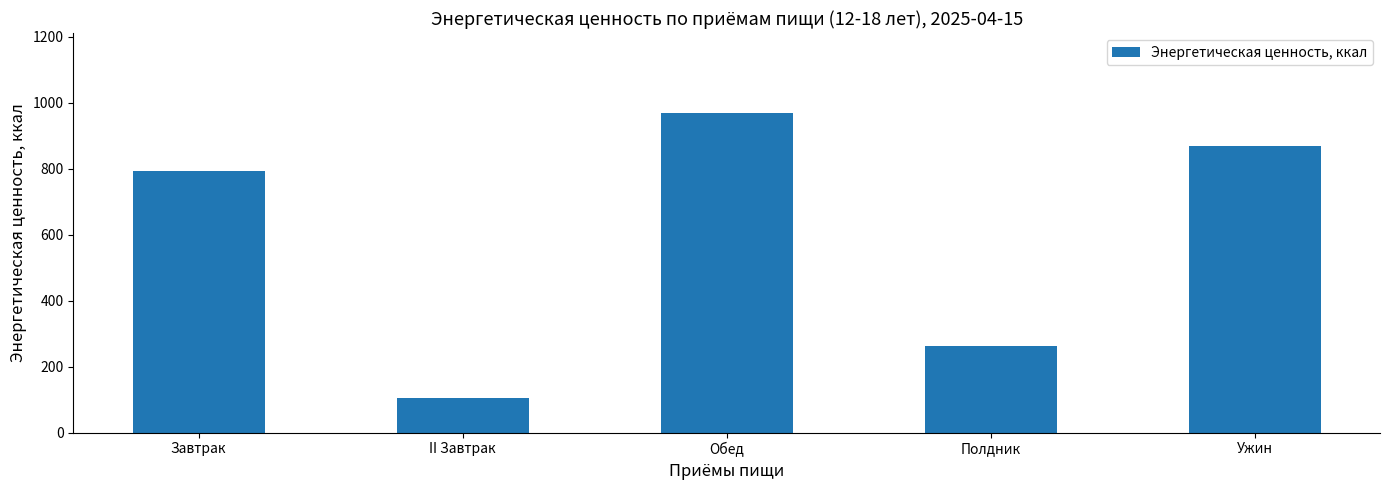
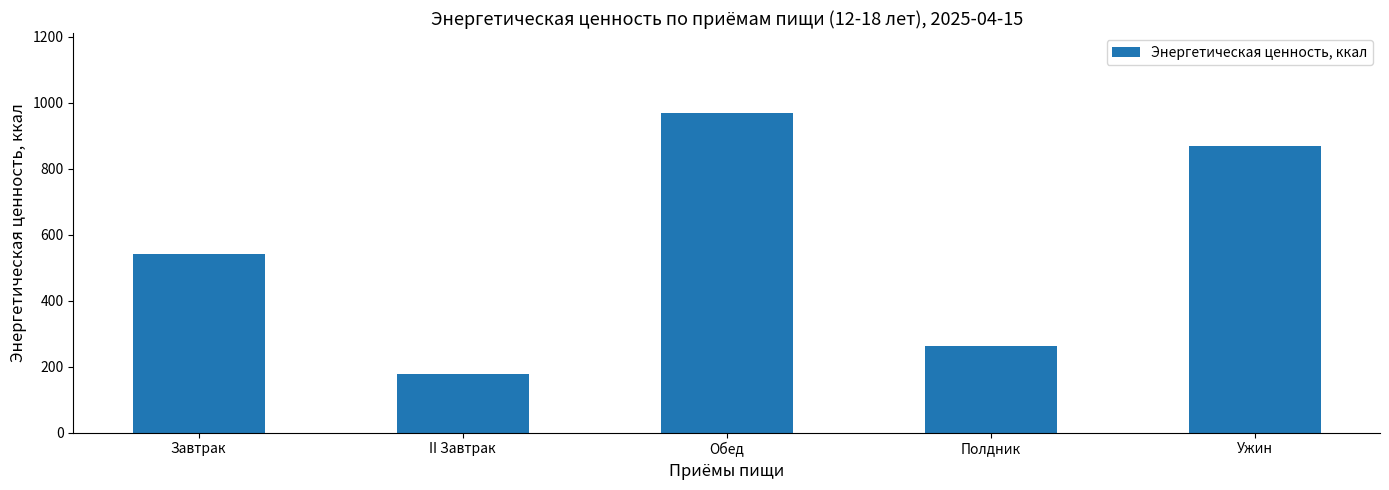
  {
-   "Завтрак": 790,
-   "II Завтрак": 100,
+   "Завтрак": 540,
+   "II Завтрак": 180,
    "Обед": 970,
    "Полдник": 260,
    "Ужин": 870
  }
